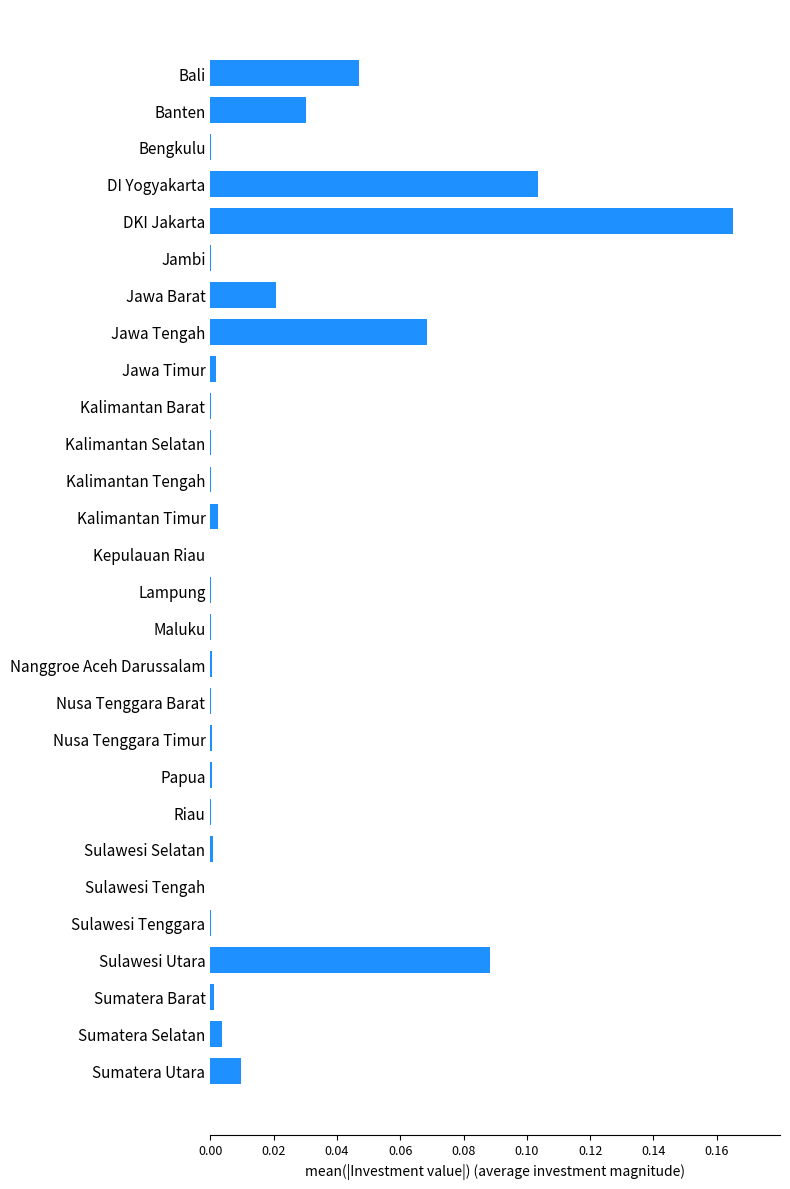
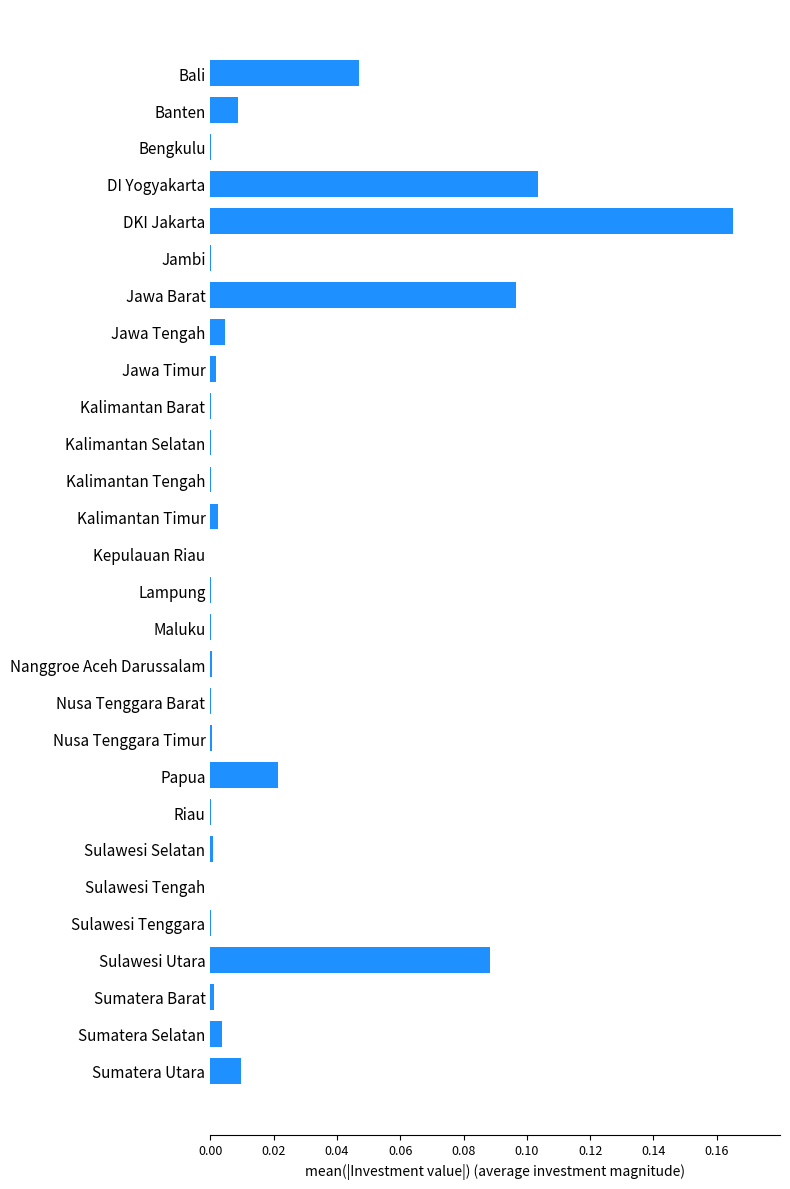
  {
    "Bali": 0.047,
-   "Banten": 0.030,
+   "Banten": 0.009,
    "DI Yogyakarta": 0.104,
    "DKI Jakarta": 0.165,
-   "Jawa Barat": 0.021,
-   "Jawa Tengah": 0.068,
+   "Jawa Barat": 0.096,
+   "Jawa Tengah": 0.005,
    "Jawa Timur": 0.002,
    "Kalimantan Timur": 0.002,
-   "Papua": 0.000,
+   "Papua": 0.021,
    "Sulawesi Utara": 0.088,
    "Sumatera Barat": 0.001,
    "Sumatera Selatan": 0.004,
    "Sumatera Utara": 0.010
  }
